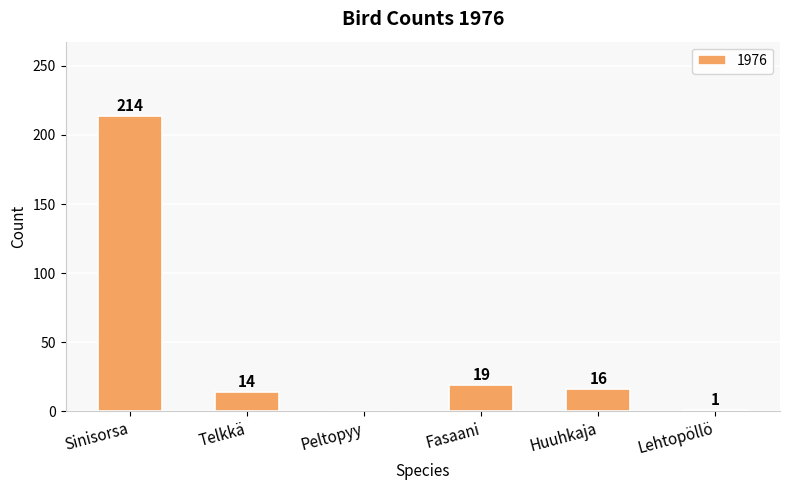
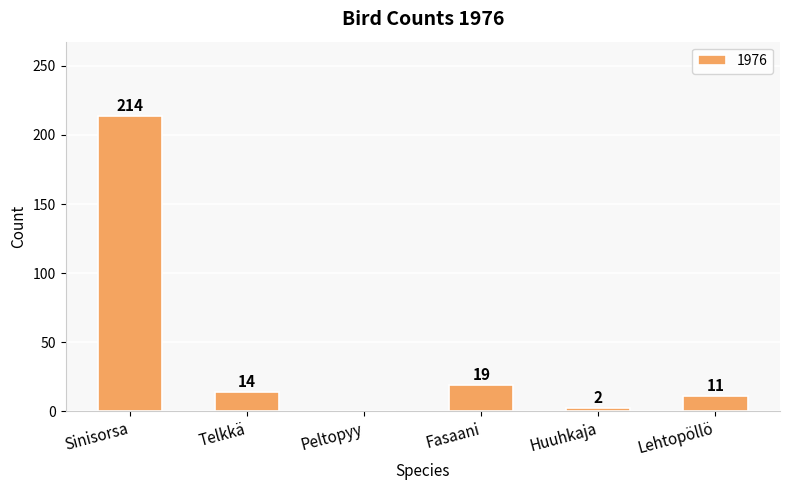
  {
    "Sinisorsa": 214,
    "Telkkä": 14,
    "Fasaani": 19,
-   "Huuhkaja": 16,
-   "Lehtopöllö": 1
+   "Huuhkaja": 2,
+   "Lehtopöllö": 11
  }
